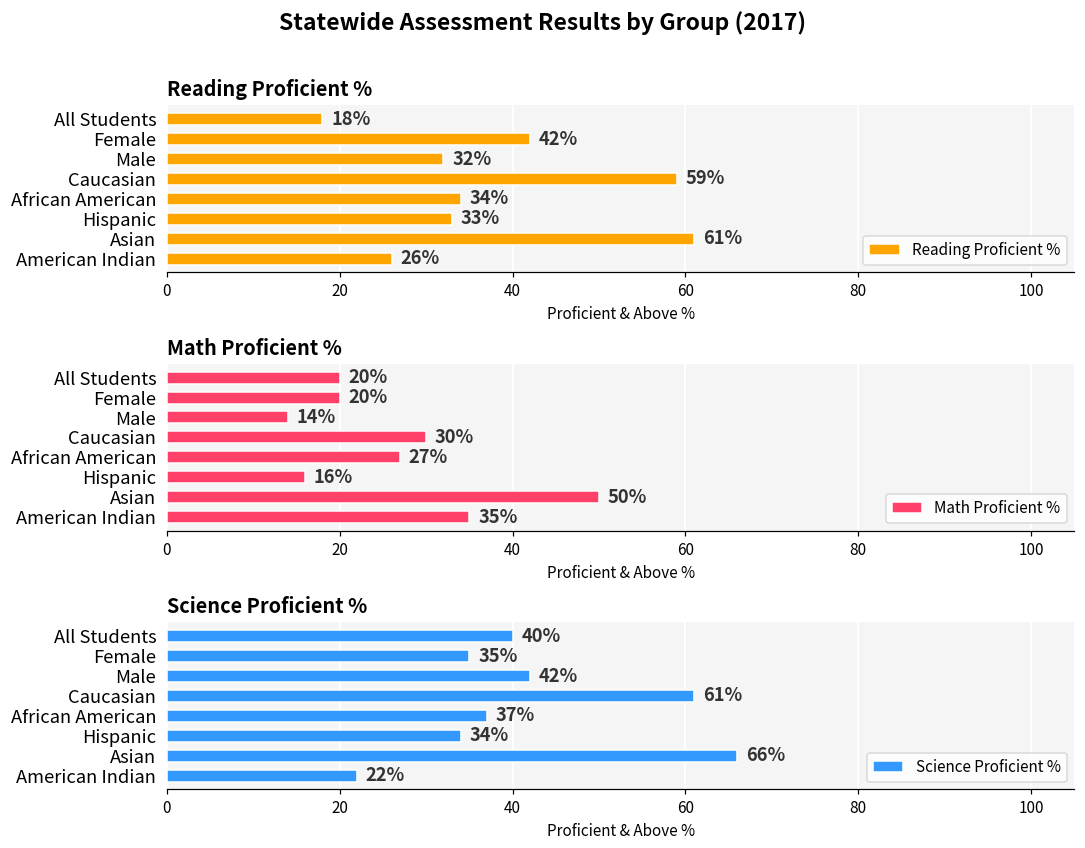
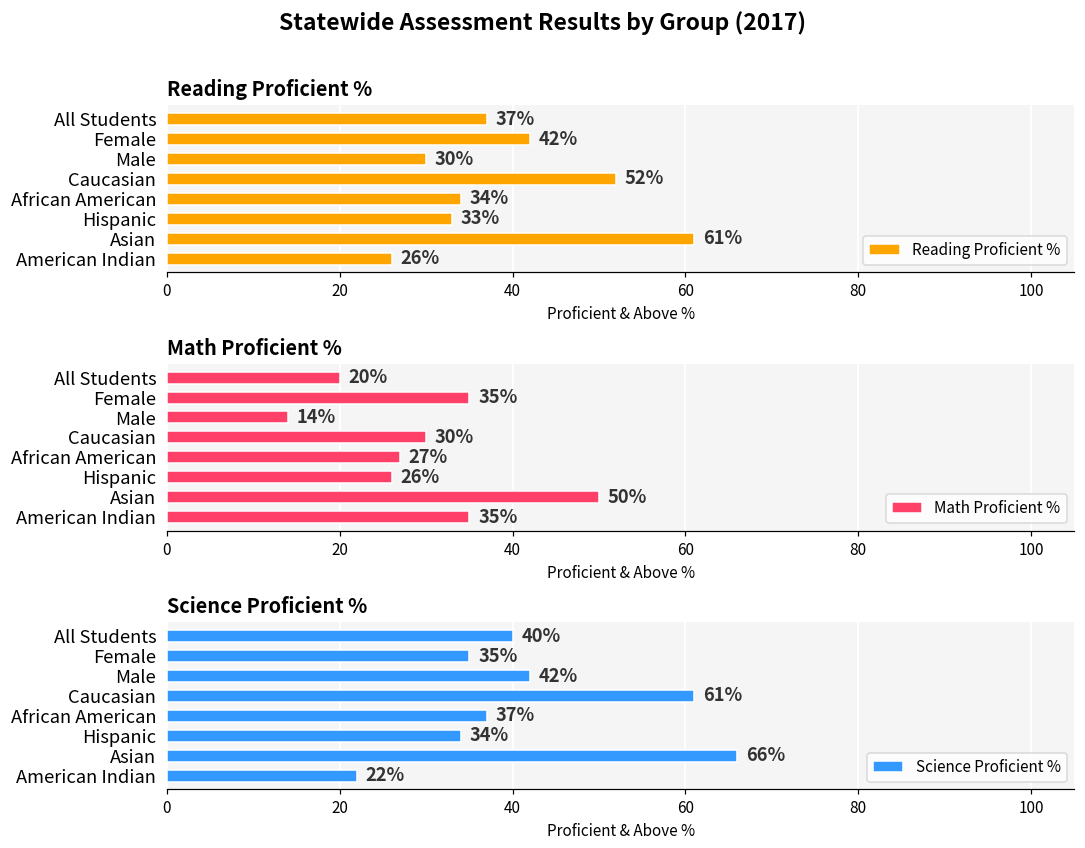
  {
    "Reading Proficient %": {
-     "All Students": "18%",
+     "All Students": "37%",
      "Female": "42%",
-     "Male": "32%",
-     "Caucasian": "59%",
+     "Male": "30%",
+     "Caucasian": "52%",
      "African American": "34%",
      "Hispanic": "33%",
      "Asian": "61%",
      "American Indian": "26%"
    },
    "Math Proficient %": {
      "All Students": "20%",
-     "Female": "20%",
+     "Female": "35%",
      "Male": "14%",
      "Caucasian": "30%",
      "African American": "27%",
-     "Hispanic": "16%",
+     "Hispanic": "26%",
      "Asian": "50%",
      "American Indian": "35%"
    },
    "Science Proficient %": {
      "All Students": "40%",
      "Female": "35%",
      "Male": "42%",
      "Caucasian": "61%",
      "African American": "37%",
      "Hispanic": "34%",
      "Asian": "66%",
      "American Indian": "22%"
    }
  }
